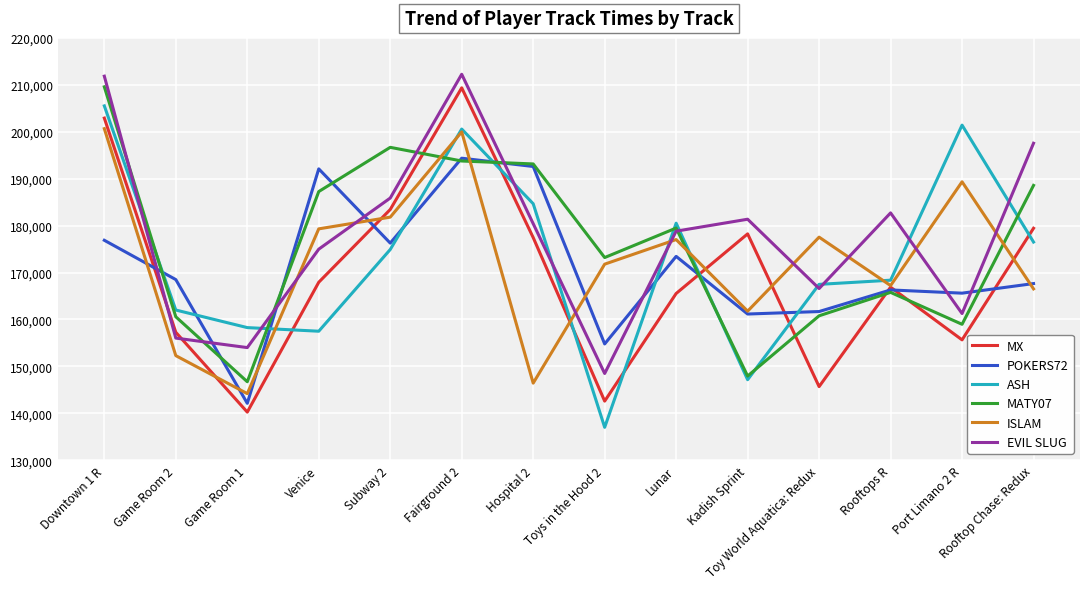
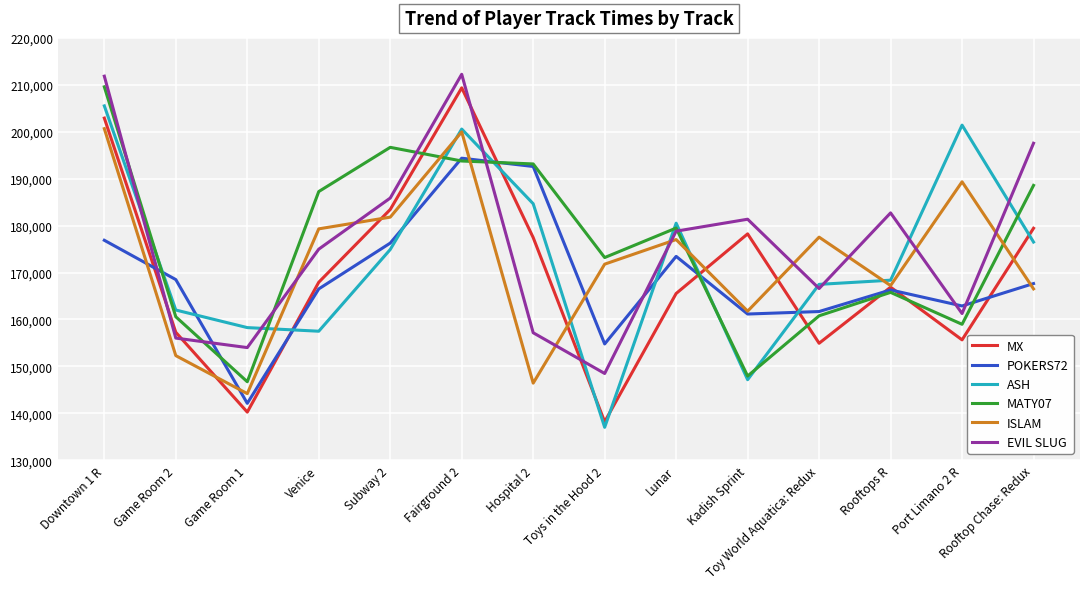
  {
    "MX": {
      "Downtown 1 R": "203,000",
      "Game Room 2": "157,000",
      "Game Room 1": "140,000",
      "Venice": "168,000",
      "Subway 2": "183,000",
      "Fairground 2": "209,000",
      "Hospital 2": "177,000",
-     "Toys in the Hood 2": "143,000",
+     "Toys in the Hood 2": "138,000",
      "Lunar": "166,000",
      "Kadish Sprint": "178,000",
-     "Toy World Aquatica: Redux": "146,000",
+     "Toy World Aquatica: Redux": "155,000",
      "Port Limano 2 R": "156,000",
      "Rooftop Chase: Redux": "179,000"
    },
    "POKERS72": {
      "Downtown 1 R": "177,000",
      "Game Room 2": "168,000",
      "Game Room 1": "142,000",
-     "Venice": "192,000",
+     "Venice": "167,000",
      "Subway 2": "176,000",
      "Fairground 2": "194,000",
      "Hospital 2": "193,000",
      "Toys in the Hood 2": "155,000",
      "Lunar": "173,000",
      "Kadish Sprint": "161,000",
      "Toy World Aquatica: Redux": "162,000",
-     "Port Limano 2 R": "166,000",
+     "Port Limano 2 R": "163,000",
      "Rooftop Chase: Redux": "168,000"
    },
    "ASH": {
      "Downtown 1 R": "206,000",
      "Game Room 2": "162,000",
      "Game Room 1": "158,000",
      "Venice": "157,000",
      "Subway 2": "175,000",
      "Fairground 2": "201,000",
      "Hospital 2": "185,000",
      "Toys in the Hood 2": "137,000",
      "Lunar": "181,000",
      "Kadish Sprint": "147,000",
      "Toy World Aquatica: Redux": "167,000",
      "Rooftops R": "168,000",
      "Port Limano 2 R": "201,000",
      "Rooftop Chase: Redux": "176,000"
    },
    "MATY07": {
      "Downtown 1 R": "210,000",
      "Game Room 2": "161,000",
      "Game Room 1": "147,000",
      "Venice": "187,000",
      "Subway 2": "197,000",
      "Fairground 2": "194,000",
      "Hospital 2": "193,000",
      "Toys in the Hood 2": "173,000",
      "Lunar": "179,000",
      "Kadish Sprint": "148,000",
      "Toy World Aquatica: Redux": "161,000",
      "Port Limano 2 R": "159,000",
      "Rooftop Chase: Redux": "189,000"
    },
    "ISLAM": {
      "Downtown 1 R": "201,000",
      "Game Room 2": "152,000",
      "Game Room 1": "144,000",
      "Venice": "179,000",
      "Subway 2": "182,000",
      "Fairground 2": "200,000",
      "Hospital 2": "146,000",
      "Toys in the Hood 2": "172,000",
      "Lunar": "177,000",
      "Kadish Sprint": "162,000",
      "Toy World Aquatica: Redux": "178,000",
      "Port Limano 2 R": "189,000",
      "Rooftop Chase: Redux": "167,000"
    },
    "EVIL SLUG": {
      "Downtown 1 R": "212,000",
      "Game Room 2": "156,000",
      "Game Room 1": "154,000",
      "Venice": "175,000",
      "Subway 2": "186,000",
      "Fairground 2": "212,000",
-     "Hospital 2": "180,000",
+     "Hospital 2": "157,000",
      "Toys in the Hood 2": "148,000",
      "Lunar": "179,000",
      "Kadish Sprint": "181,000",
      "Toy World Aquatica: Redux": "167,000",
      "Rooftops R": "183,000",
      "Port Limano 2 R": "161,000",
      "Rooftop Chase: Redux": "198,000"
    }
  }
